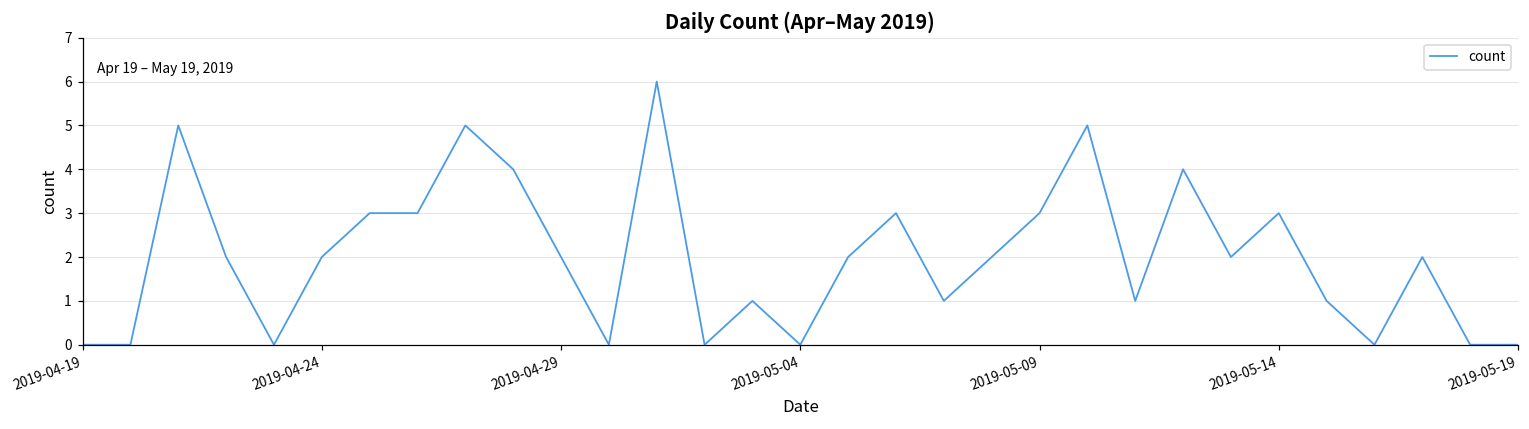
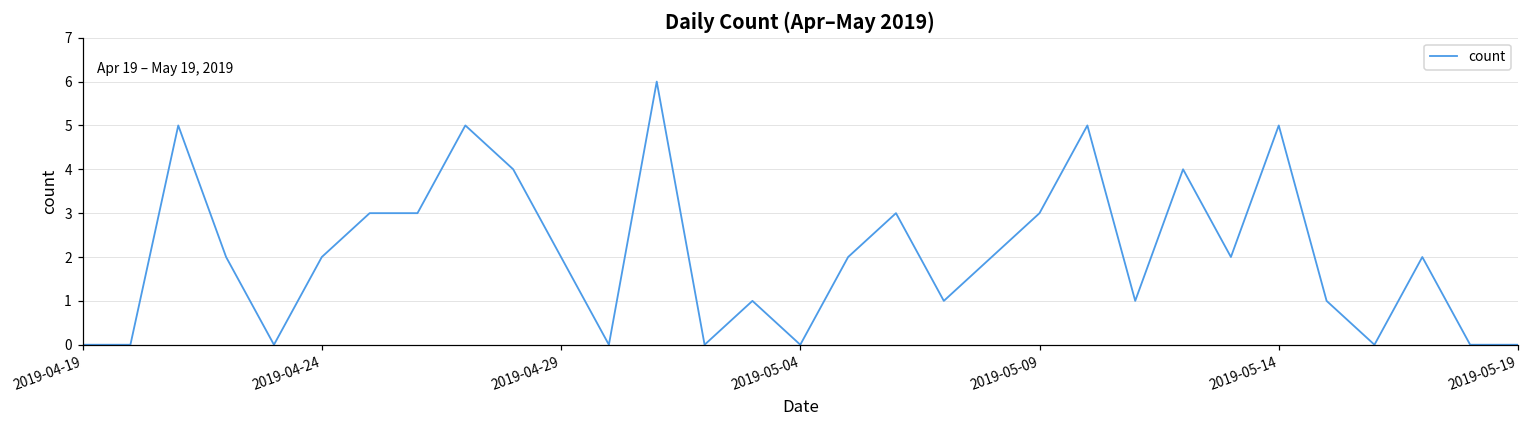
  {
    "2019-04-19": 0,
    "2019-04-24": 2,
    "2019-04-29": 2,
    "2019-05-04": 0,
    "2019-05-09": 3,
-   "2019-05-14": 3,
+   "2019-05-14": 5,
    "2019-05-19": 0
  }
